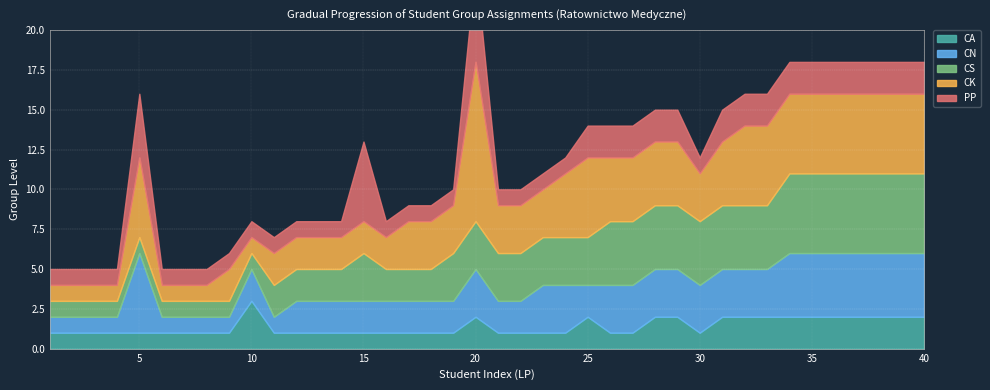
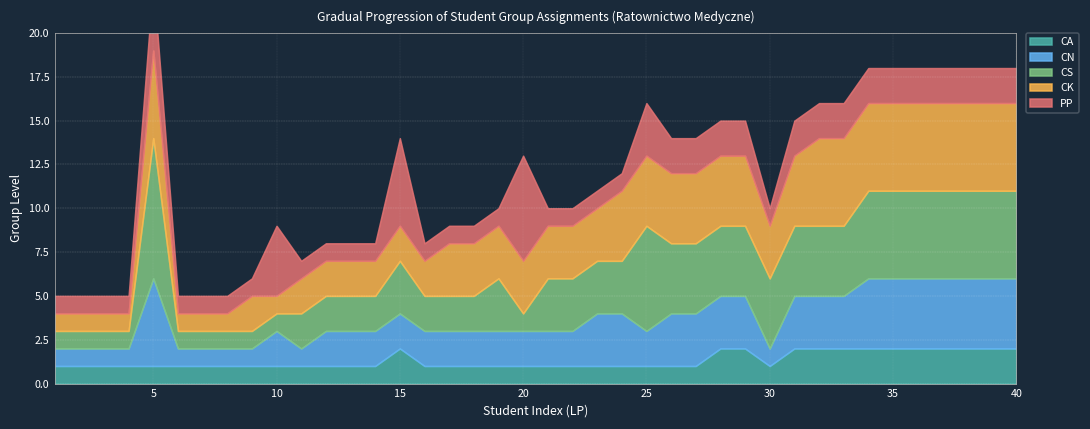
  {
    "CA": {
      "5": 1,
-     "10": 3,
-     "15": 1,
-     "20": 2,
-     "25": 2,
+     "10": 1,
+     "15": 2,
+     "20": 1,
+     "25": 1,
      "30": 1,
      "35": 2,
      "40": 2
    },
    "CN": {
-     "20": 3,
-     "30": 3
+     "20": 2,
+     "30": 1
    },
    "CS": {
-     "5": 1,
-     "20": 3,
-     "25": 3
+     "5": 8,
+     "20": 1,
+     "25": 6
    },
    "CK": {
-     "20": 10,
-     "25": 5
+     "20": 3,
+     "25": 4
    },
    "PP": {
-     "10": 1,
-     "25": 2
+     "10": 4,
+     "25": 3
    }
  }
